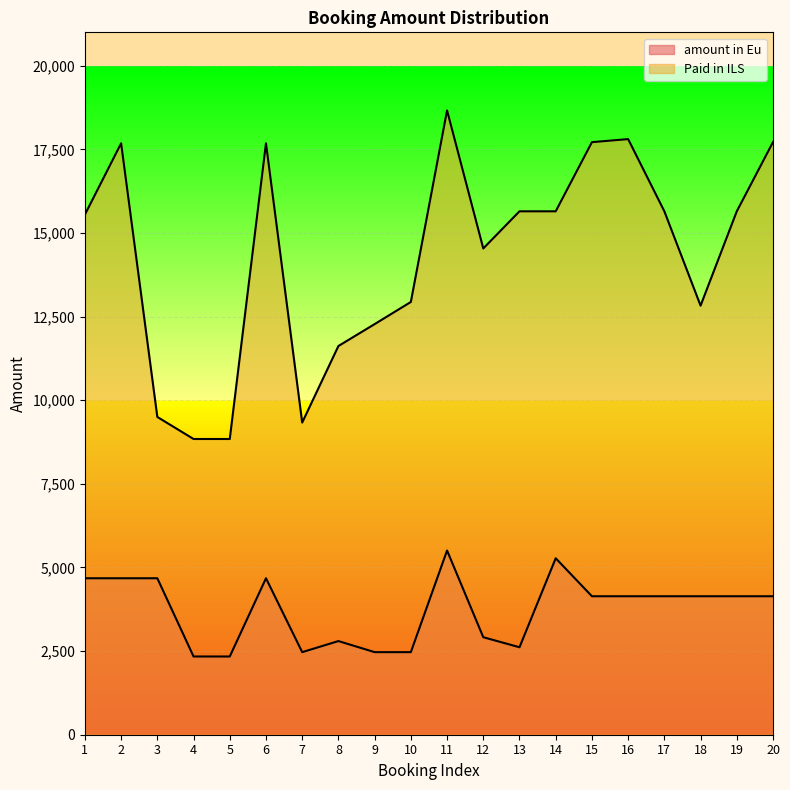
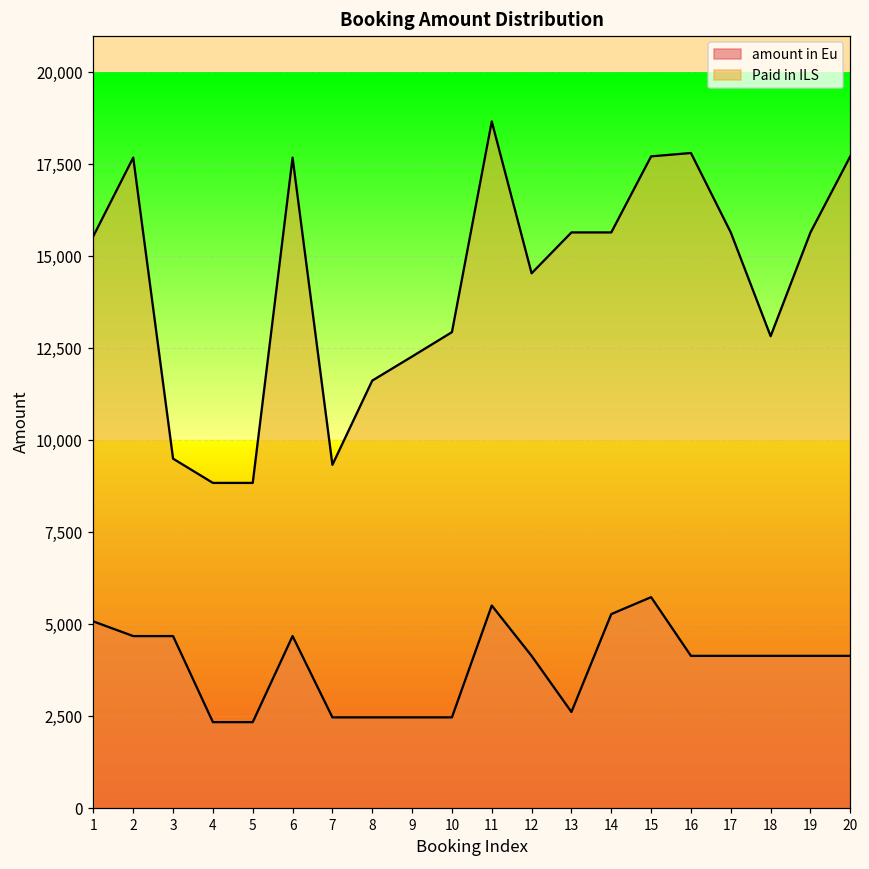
  {
    "amount in Eu": {
-     "1": "4,700",
+     "1": "5,100",
      "2": "4,700",
      "3": "4,700",
      "4": "2,300",
      "5": "2,300",
      "6": "4,700",
      "7": "2,500",
-     "8": "2,800",
+     "8": "2,500",
      "9": "2,500",
      "10": "2,500",
      "11": "5,500",
-     "12": "2,900",
+     "12": "4,100",
      "13": "2,600",
      "14": "5,300",
-     "15": "4,100",
+     "15": "5,700",
      "16": "4,100",
      "17": "4,100",
      "18": "4,100",
      "19": "4,100",
      "20": "4,100"
    },
    "Paid in ILS": {
      "1": "15,600",
      "2": "17,700",
      "3": "9,500",
      "4": "8,800",
      "5": "8,800",
      "6": "17,700",
      "7": "9,300",
      "8": "11,600",
      "9": "12,300",
      "10": "12,900",
      "11": "18,700",
      "12": "14,500",
      "13": "15,600",
      "14": "15,600",
      "15": "17,700",
      "16": "17,800",
      "17": "15,600",
      "18": "12,800",
      "19": "15,600",
      "20": "17,700"
    }
  }
